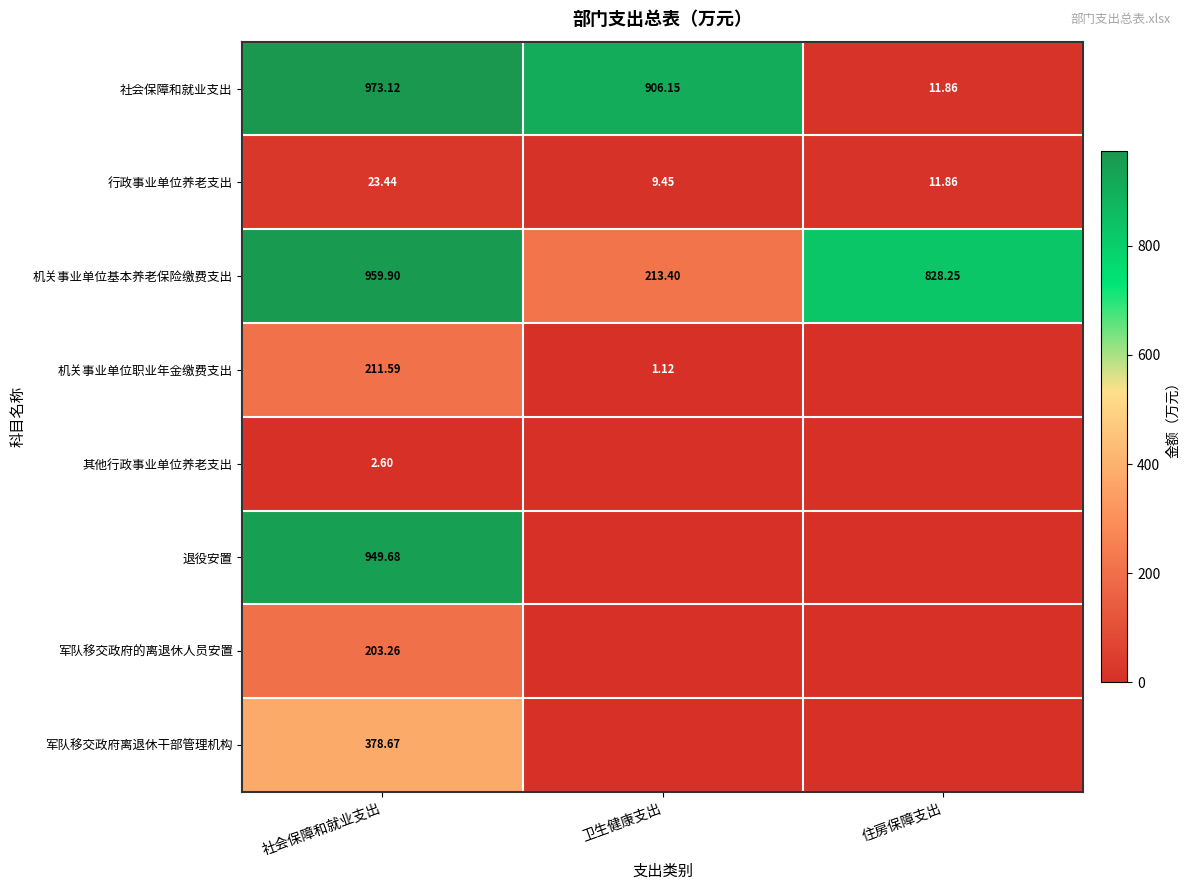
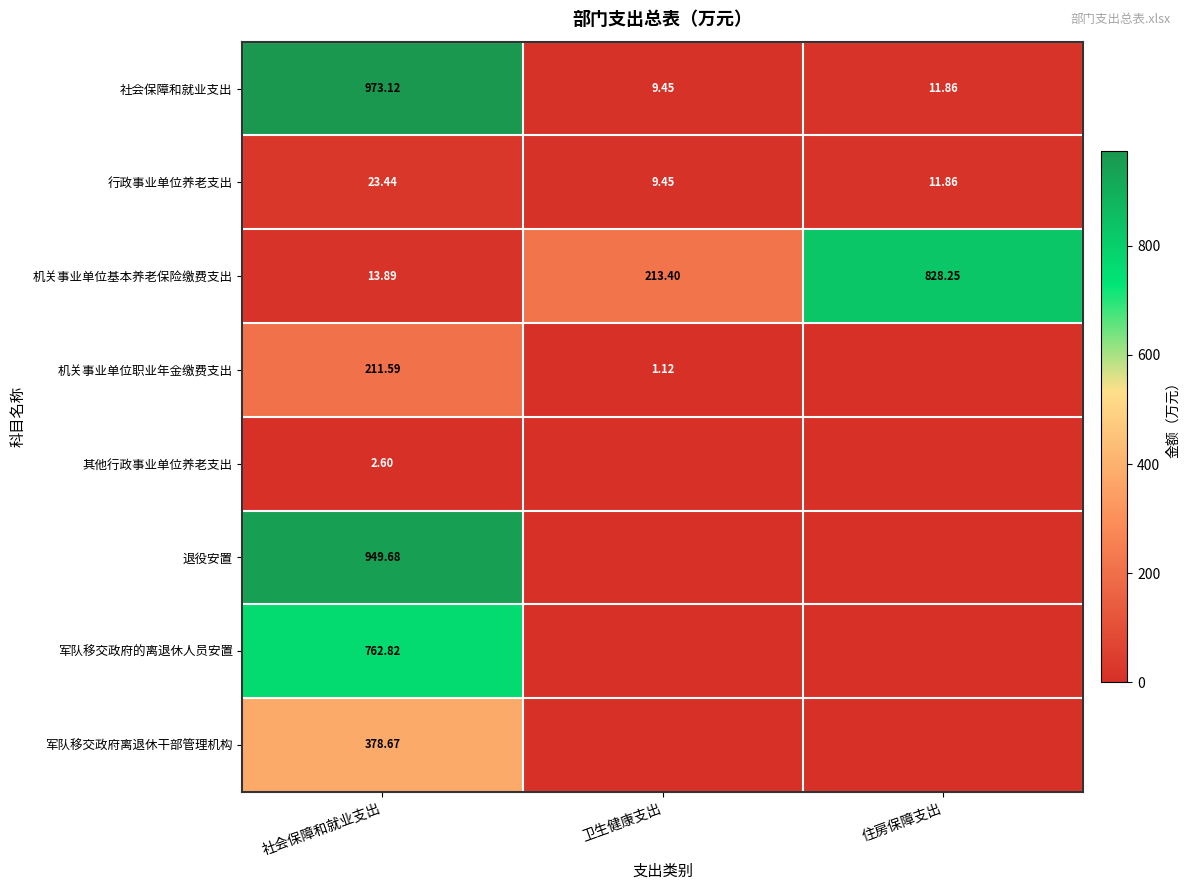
  {
    "社会保障和就业支出": {
      "社会保障和就业支出": 973.12,
-     "卫生健康支出": 906.15,
+     "卫生健康支出": 9.45,
      "住房保障支出": 11.86
    },
    "行政事业单位养老支出": {
      "社会保障和就业支出": 23.44,
      "卫生健康支出": 9.45,
      "住房保障支出": 11.86
    },
    "机关事业单位基本养老保险缴费支出": {
-     "社会保障和就业支出": 959.90,
+     "社会保障和就业支出": 13.89,
      "卫生健康支出": 213.40,
      "住房保障支出": 828.25
    },
    "机关事业单位职业年金缴费支出": {
      "社会保障和就业支出": 211.59,
      "卫生健康支出": 1.12
    },
    "其他行政事业单位养老支出": {
      "社会保障和就业支出": 2.60
    },
    "退役安置": {
      "社会保障和就业支出": 949.68
    },
    "军队移交政府的离退休人员安置": {
-     "社会保障和就业支出": 203.26
+     "社会保障和就业支出": 762.82
    },
    "军队移交政府离退休干部管理机构": {
      "社会保障和就业支出": 378.67
    }
  }
